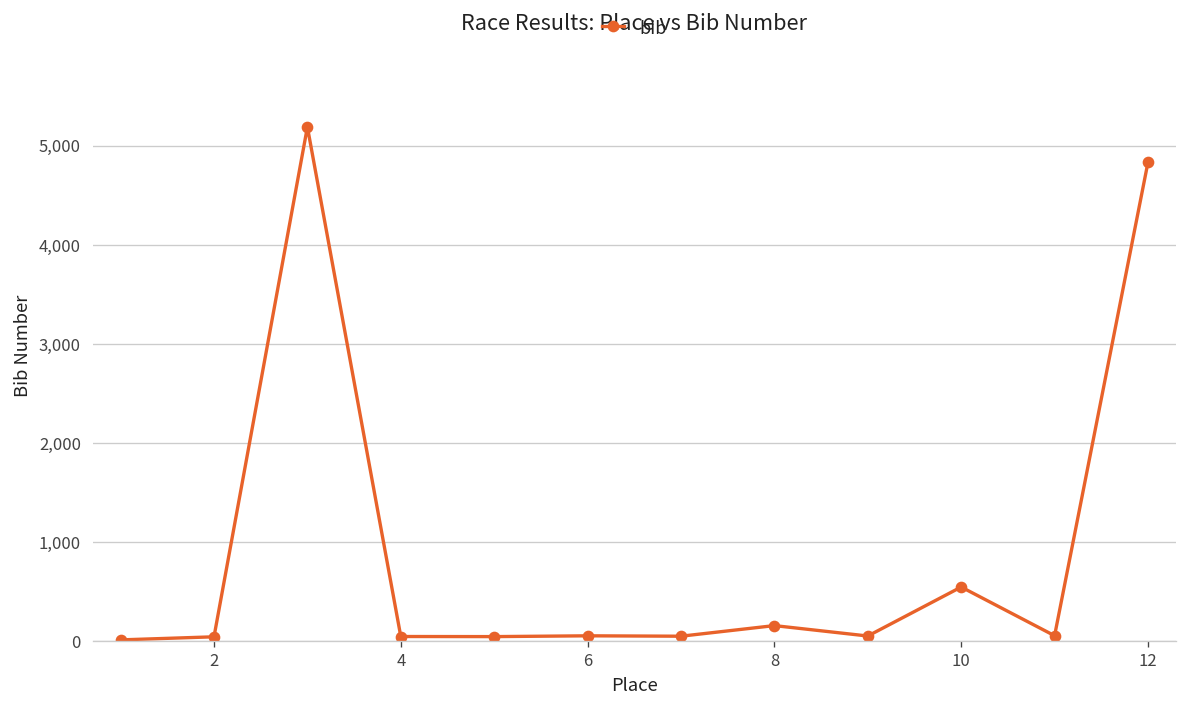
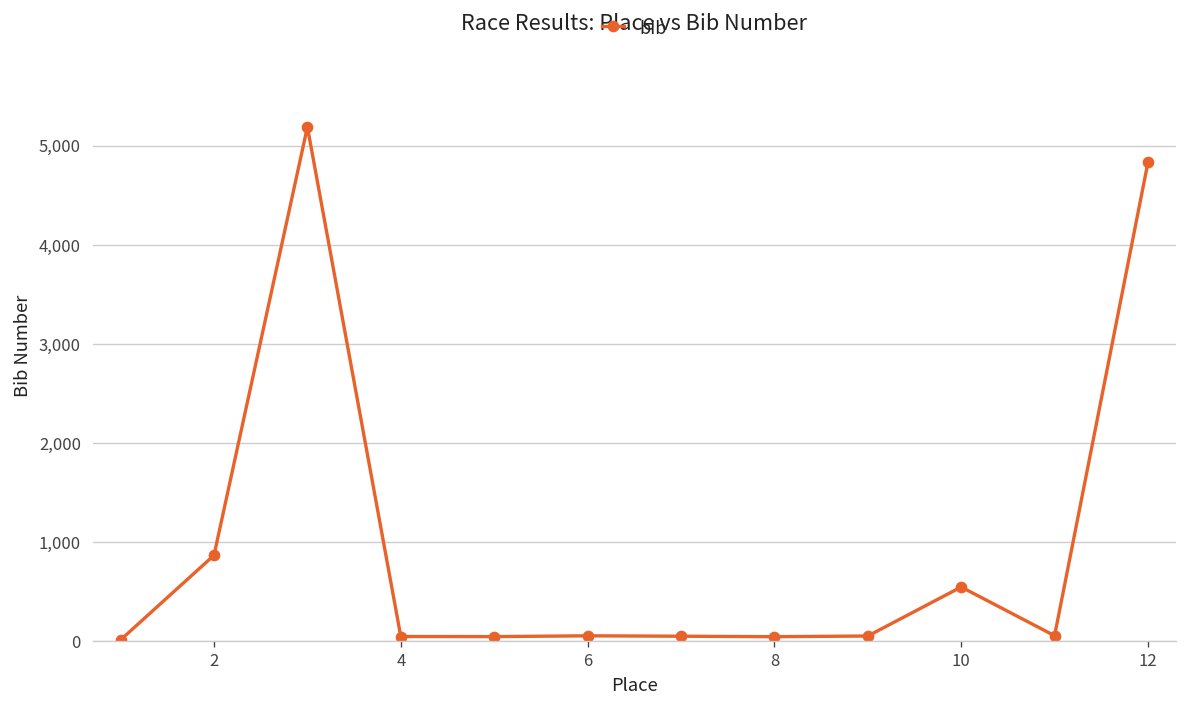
  {
-   "2": "0",
+   "2": "900",
    "4": "100",
    "6": "100",
-   "8": "200",
+   "8": "0",
    "10": "500",
    "12": "4,800"
  }
